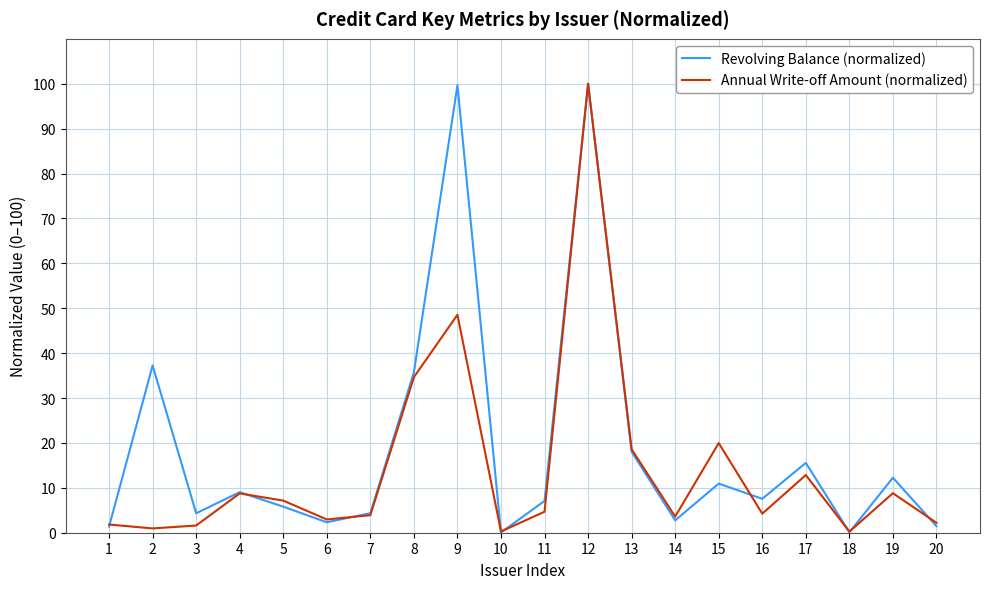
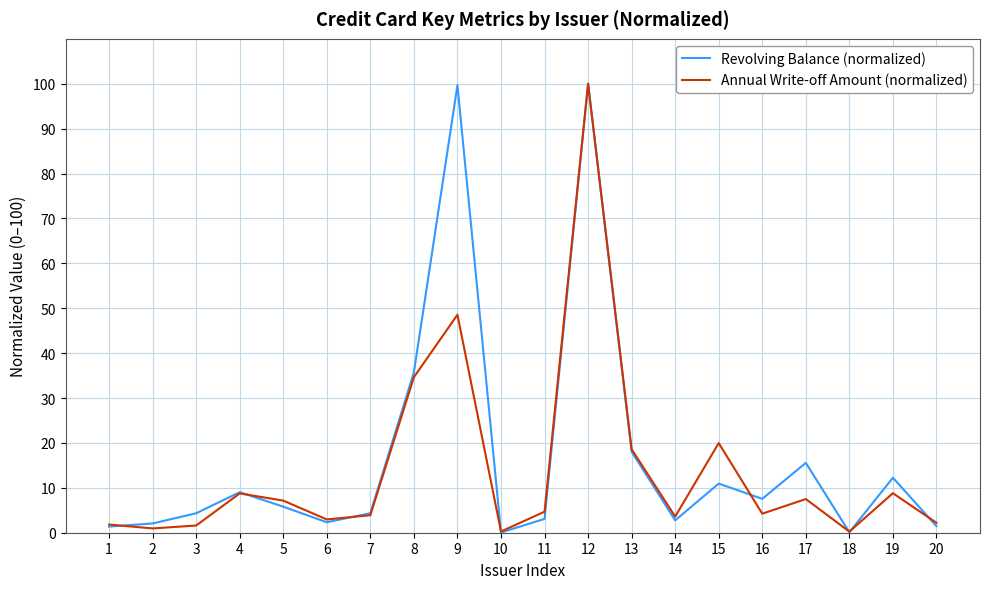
  {
    "Revolving Balance (normalized)": {
-     "2": 37,
+     "2": 2,
      "3": 4,
      "5": 6,
      "6": 2,
      "8": 36,
      "9": 100,
-     "11": 7,
+     "11": 3,
      "14": 3,
      "15": 11,
      "16": 8,
      "17": 16,
      "19": 12,
      "20": 1
    },
    "Annual Write-off Amount (normalized)": {
      "2": 1,
      "3": 2,
      "5": 7,
      "6": 3,
      "8": 35,
      "9": 49,
      "11": 5,
      "14": 4,
      "15": 20,
      "16": 4,
-     "17": 13,
+     "17": 8,
      "19": 9,
      "20": 2
    }
  }
